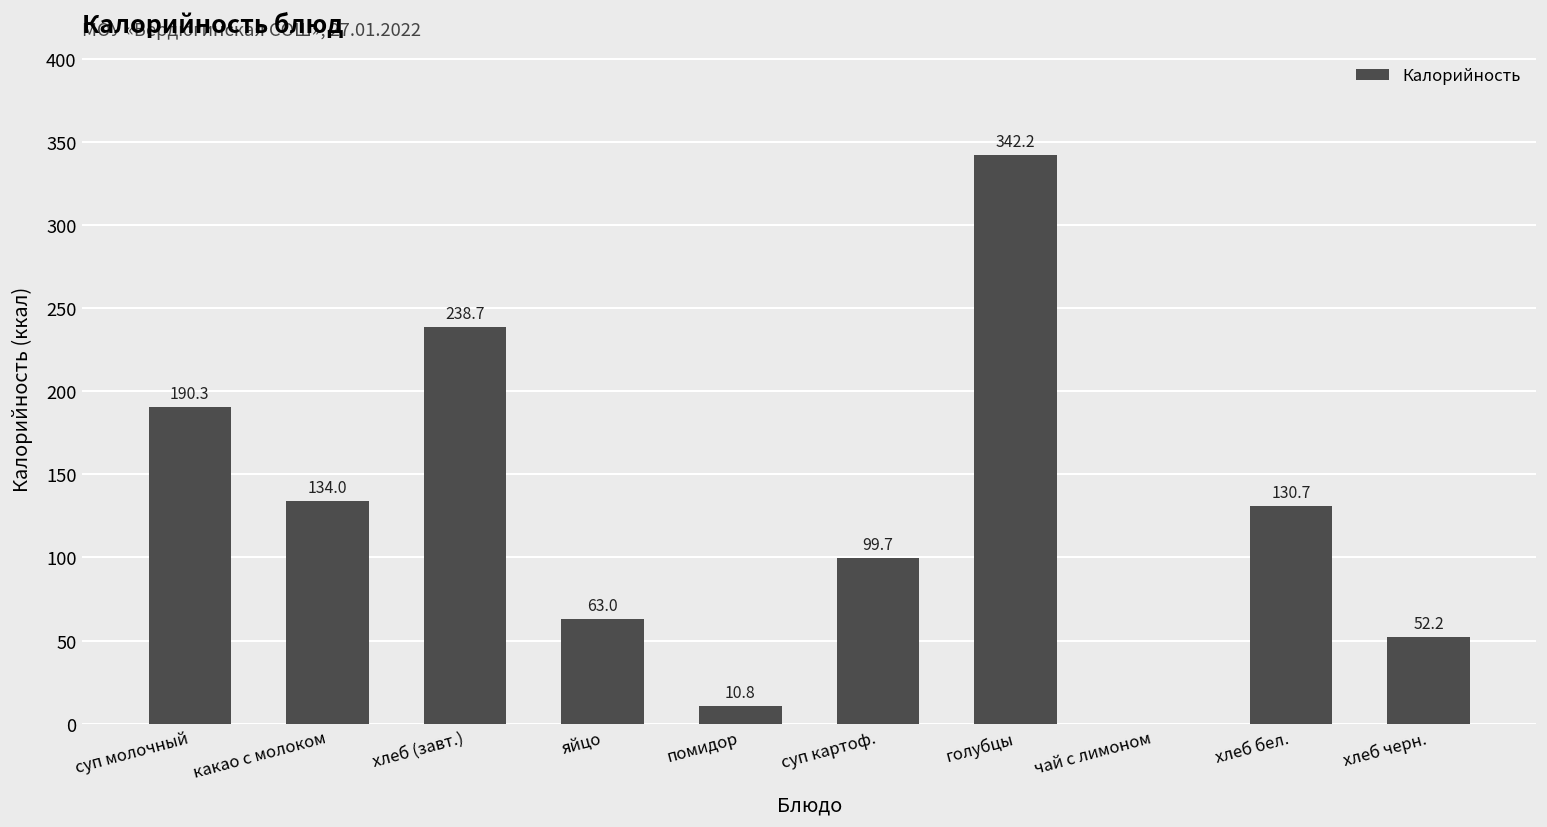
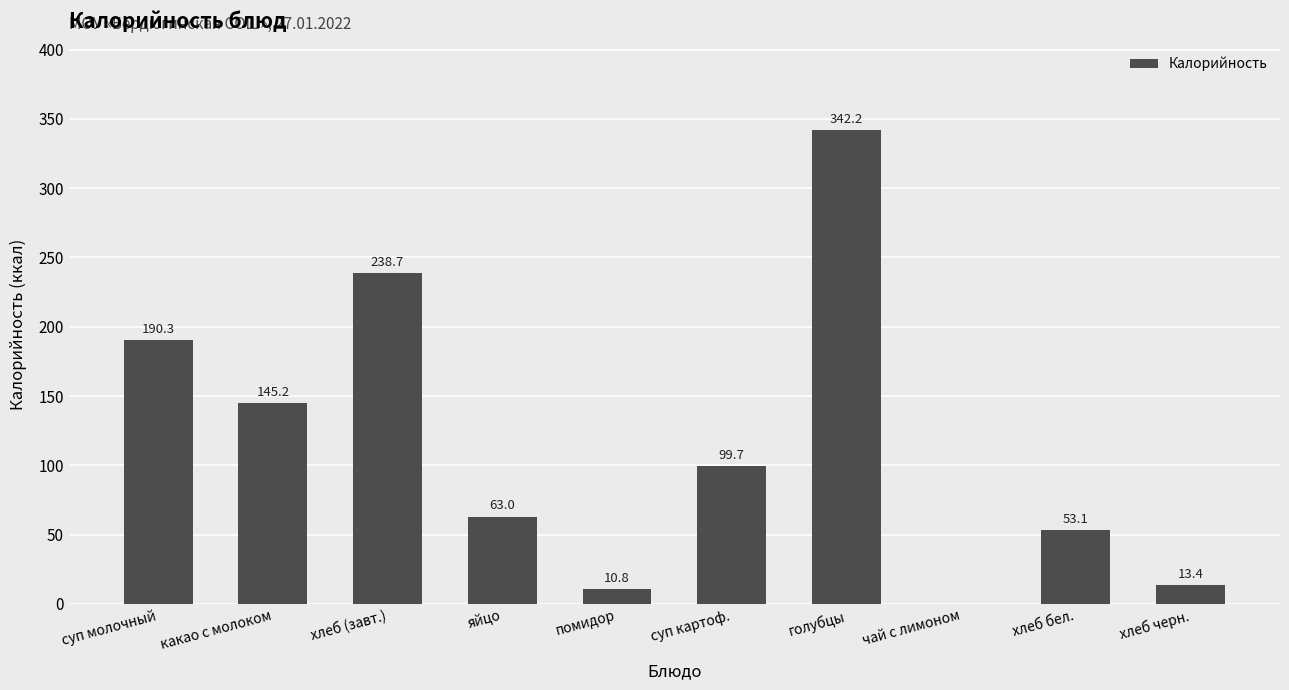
  {
    "суп молочный": 190.3,
-   "какао с молоком": 134.0,
+   "какао с молоком": 145.2,
    "хлеб (завт.)": 238.7,
    "яйцо": 63.0,
    "помидор": 10.8,
    "суп картоф.": 99.7,
    "голубцы": 342.2,
-   "хлеб бел.": 130.7,
-   "хлеб черн.": 52.2
+   "хлеб бел.": 53.1,
+   "хлеб черн.": 13.4
  }
